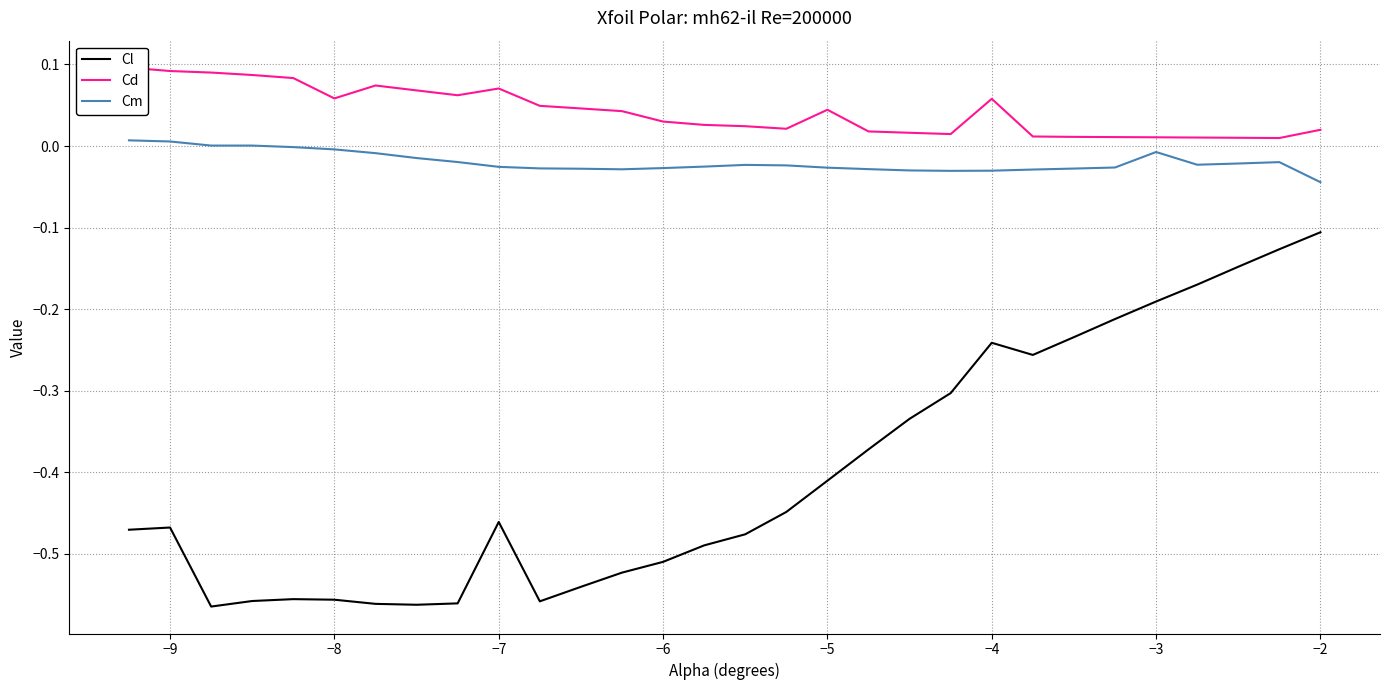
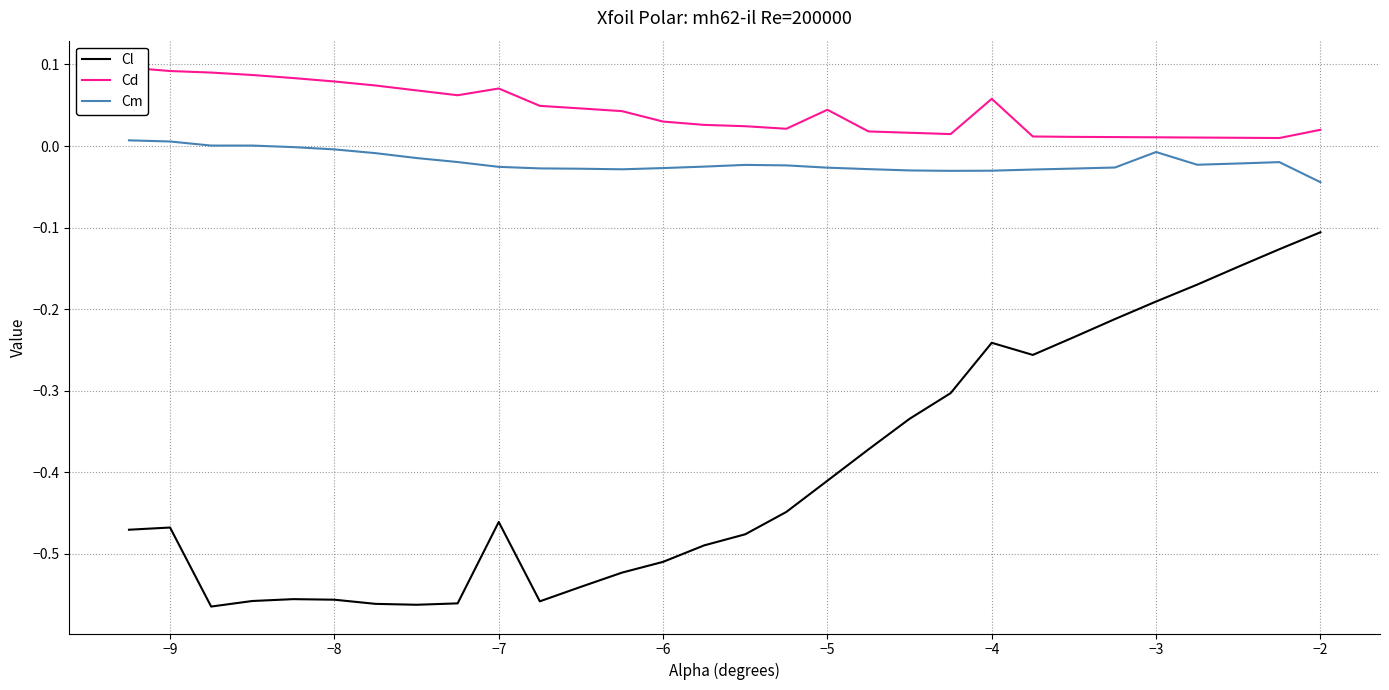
  {
    "Cl": {
      "−9": -0.47,
      "−8": -0.56,
      "−7": -0.46,
      "−6": -0.51,
      "−5": -0.41,
      "−4": -0.24,
      "−3": -0.19,
      "−2": -0.11
    },
    "Cd": {
      "−9": 0.09,
-     "−8": 0.06,
+     "−8": 0.08,
      "−7": 0.07,
      "−6": 0.03,
      "−5": 0.04,
      "−4": 0.06,
      "−3": 0.01,
      "−2": 0.02
    },
    "Cm": {
      "−9": 0.01,
      "−8": 0.00,
      "−7": -0.03,
      "−6": -0.03,
      "−5": -0.03,
      "−4": -0.03,
      "−3": -0.01,
      "−2": -0.04
    }
  }
